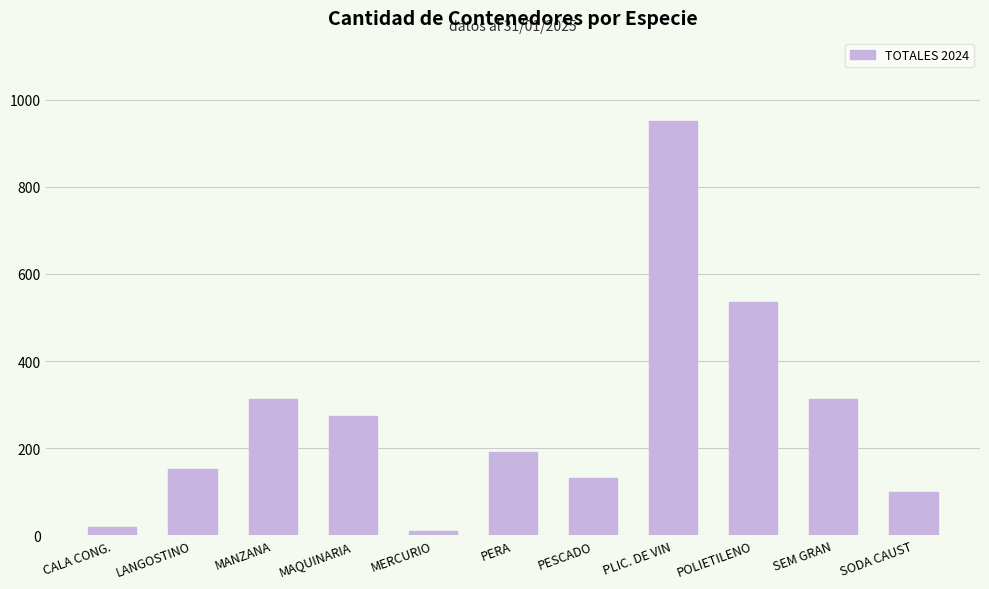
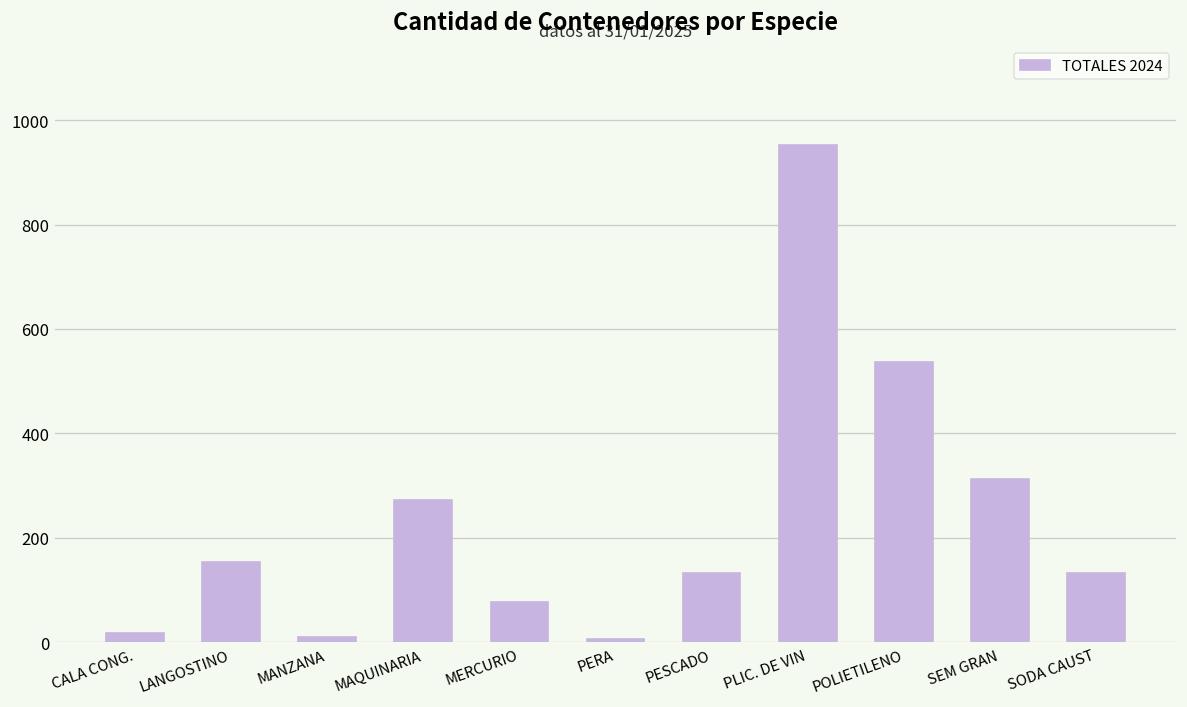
  {
    "CALA CONG.": 20,
    "LANGOSTINO": 150,
-   "MANZANA": 310,
+   "MANZANA": 10,
    "MAQUINARIA": 270,
-   "MERCURIO": 10,
-   "PERA": 190,
+   "MERCURIO": 80,
+   "PERA": 10,
    "PESCADO": 130,
    "PLIC. DE VIN": 950,
    "POLIETILENO": 540,
    "SEM GRAN": 310,
-   "SODA CAUST": 100
+   "SODA CAUST": 130
  }
